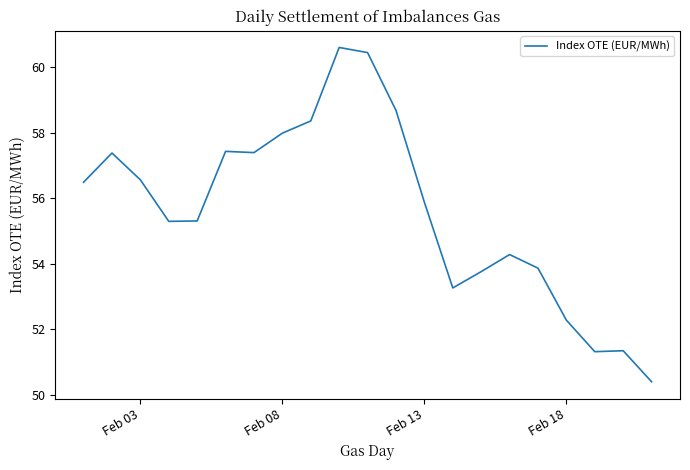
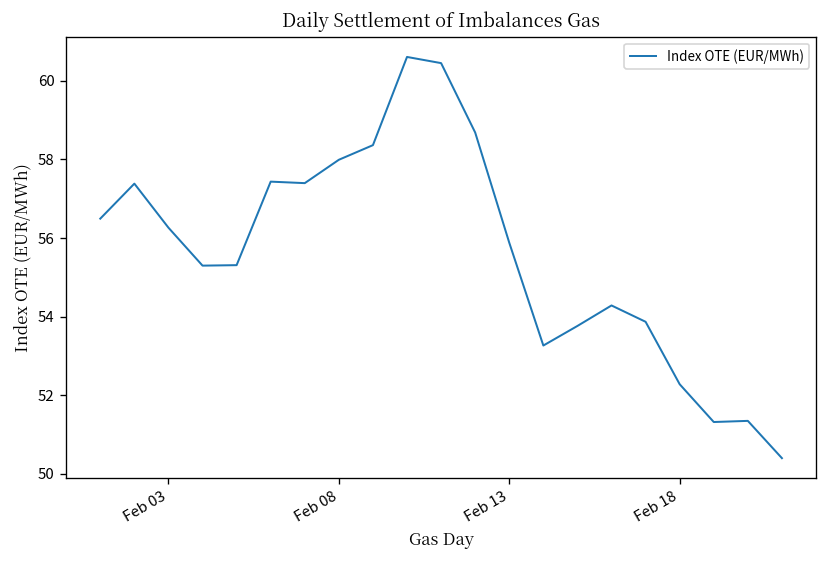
  {
-   "Feb 03": 56.6,
+   "Feb 03": 56.3,
    "Feb 08": 58.0,
    "Feb 13": 55.9,
    "Feb 18": 52.3
  }
